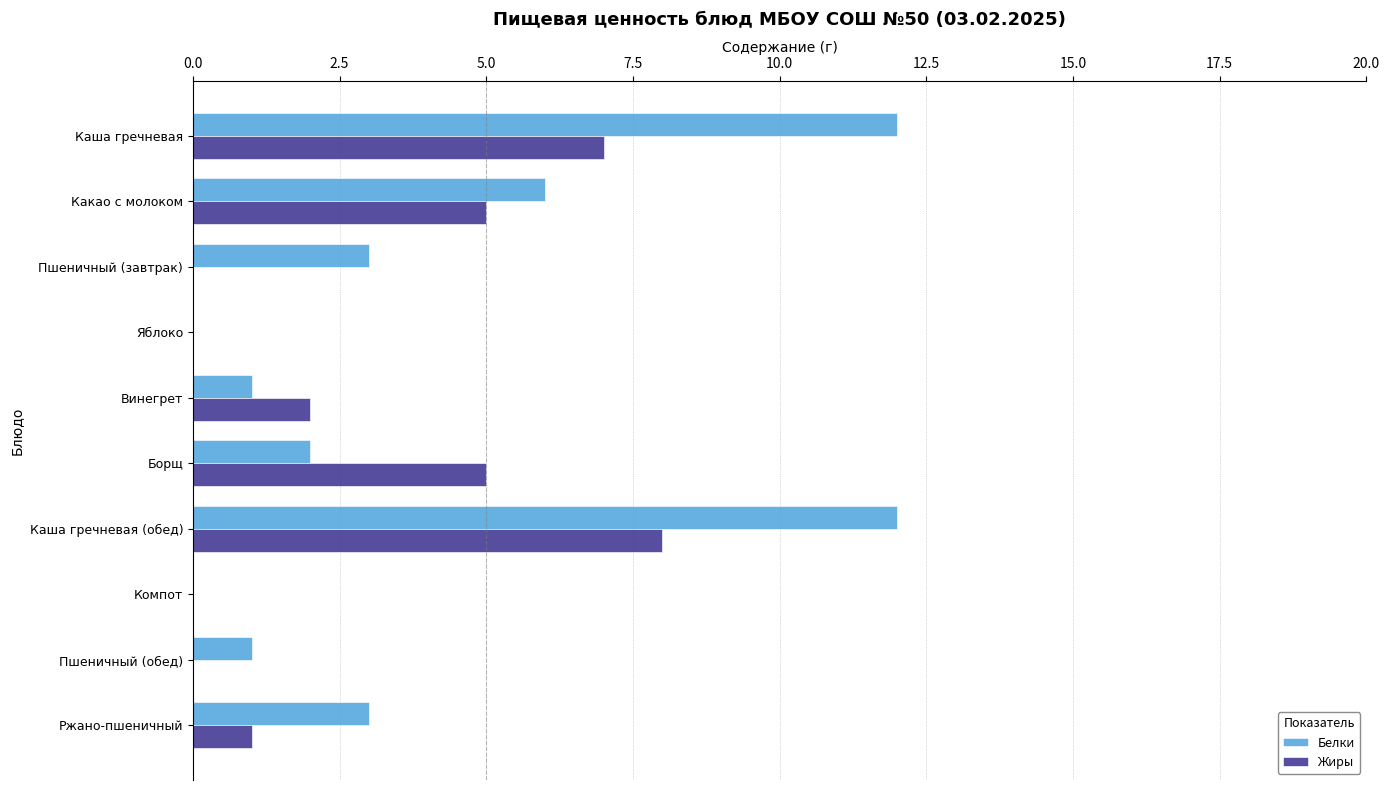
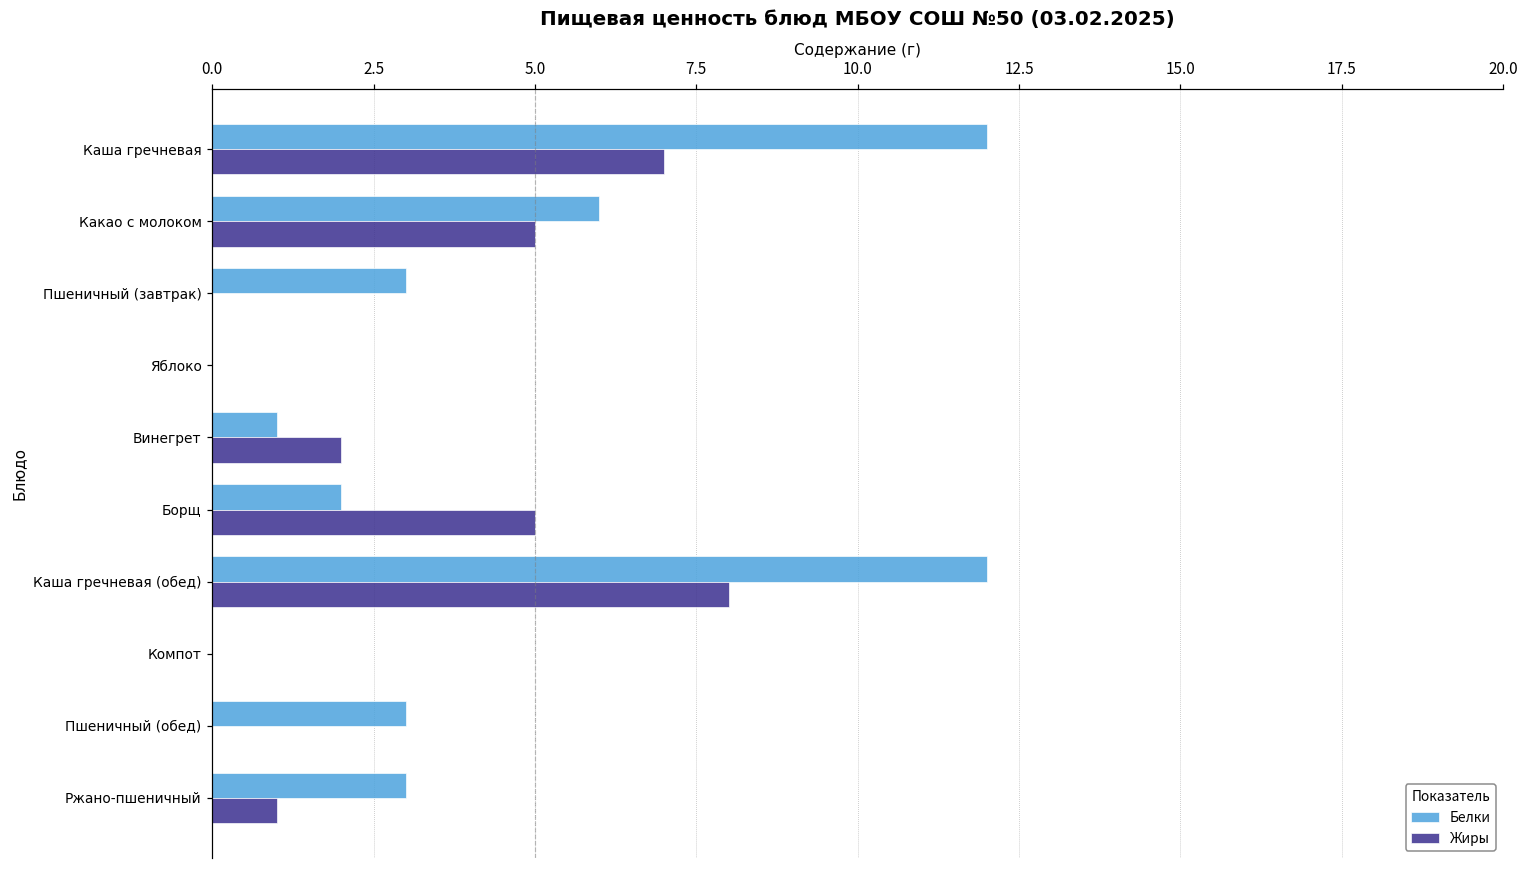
  {
    "Белки": {
      "Каша гречневая": 12,
      "Какао с молоком": 6,
      "Пшеничный (завтрак)": 3,
      "Яблоко": 0,
      "Винегрет": 1,
      "Борщ": 2,
      "Каша гречневая (обед)": 12,
      "Компот": 0,
-     "Пшеничный (обед)": 1,
+     "Пшеничный (обед)": 3,
      "Ржано-пшеничный": 3
    },
    "Жиры": {
      "Каша гречневая": 7,
      "Какао с молоком": 5,
      "Пшеничный (завтрак)": 0,
      "Яблоко": 0,
      "Винегрет": 2,
      "Борщ": 5,
      "Каша гречневая (обед)": 8,
      "Компот": 0,
      "Пшеничный (обед)": 0,
      "Ржано-пшеничный": 1
    }
  }
